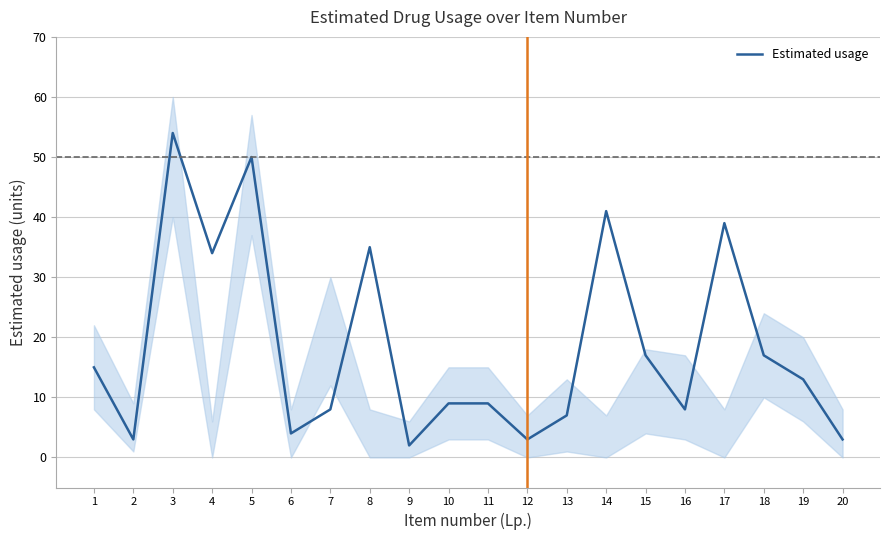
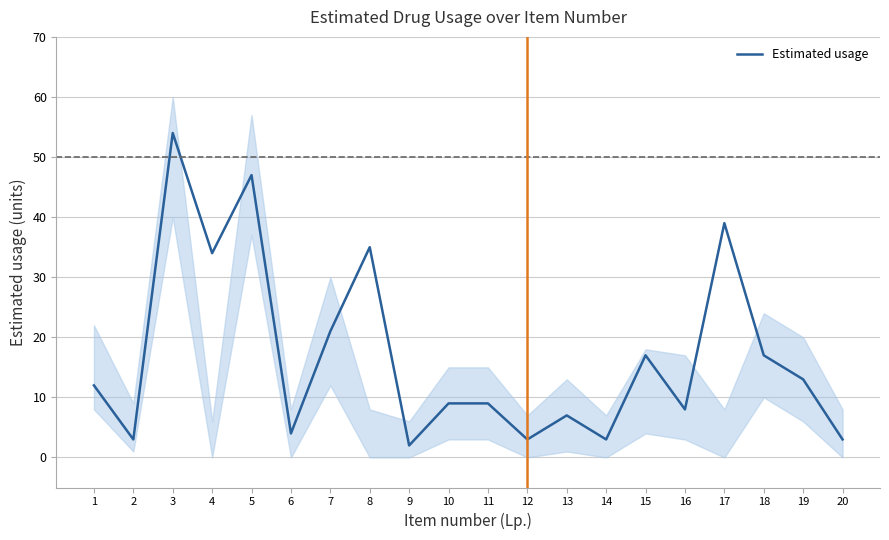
  {
    "Estimated usage": {
-     "1": 15,
+     "1": 12,
      "2": 3,
      "3": 54,
      "4": 34,
-     "5": 50,
+     "5": 47,
      "6": 4,
-     "7": 8,
+     "7": 21,
      "8": 35,
      "9": 2,
      "10": 9,
      "11": 9,
      "12": 3,
      "13": 7,
-     "14": 41,
+     "14": 3,
      "15": 17,
      "16": 8,
      "17": 39,
      "18": 17,
      "19": 13,
      "20": 3
    }
  }
